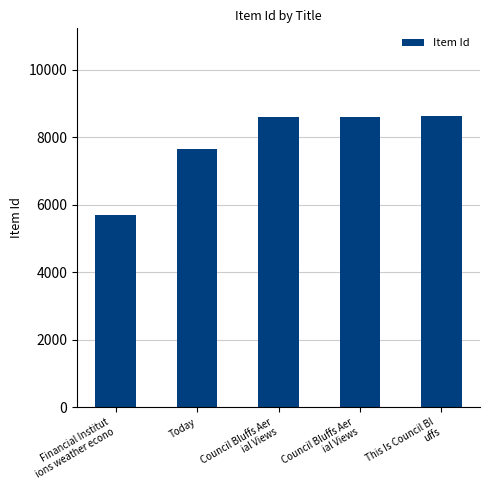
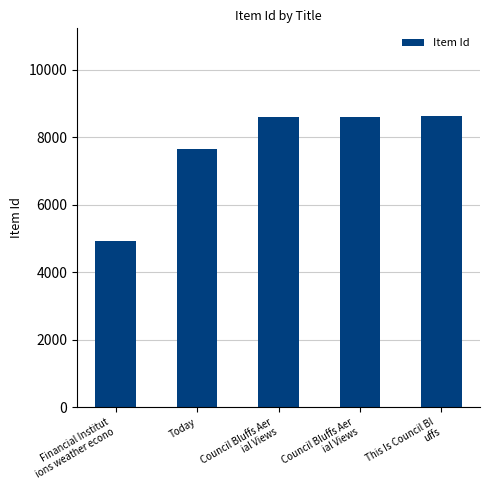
  {
-   "Financial Institut ions weather econo": 5700,
+   "Financial Institut ions weather econo": 4900,
    "Today": 7600,
    "This Is Council Bl uffs": 8600
  }
